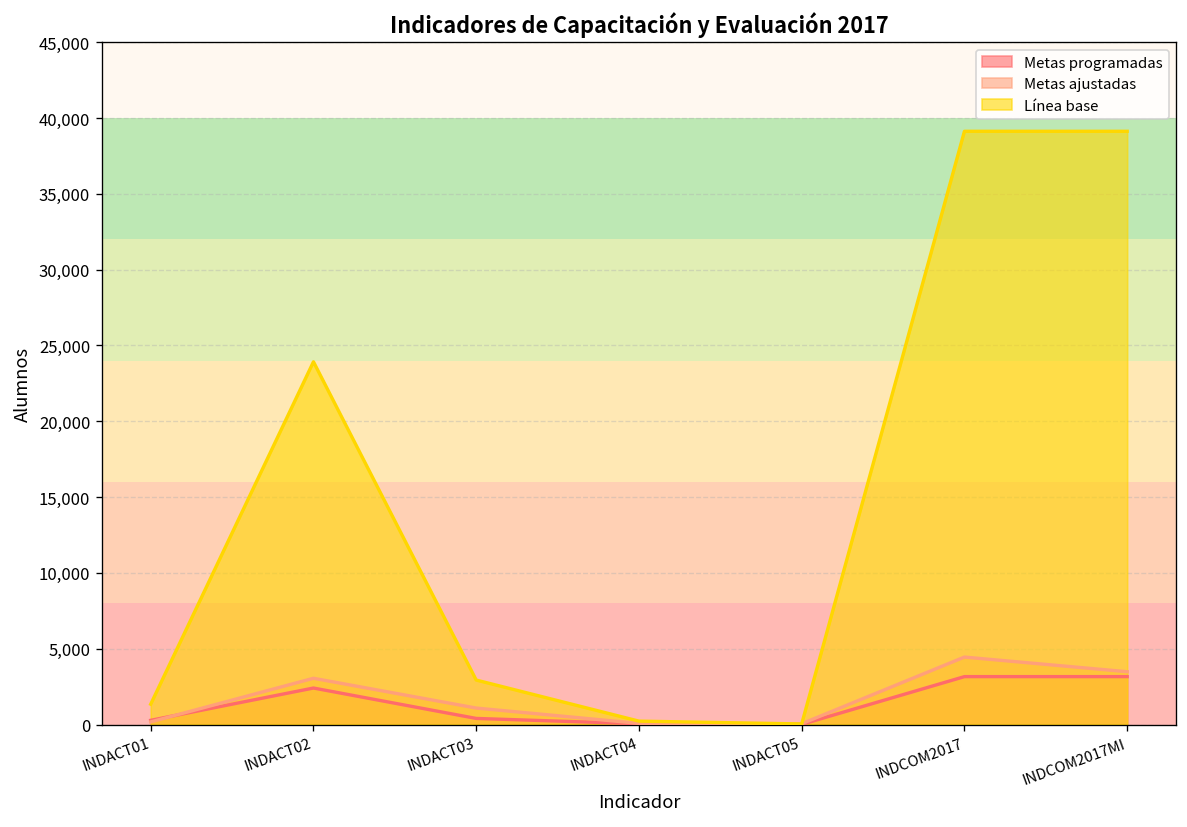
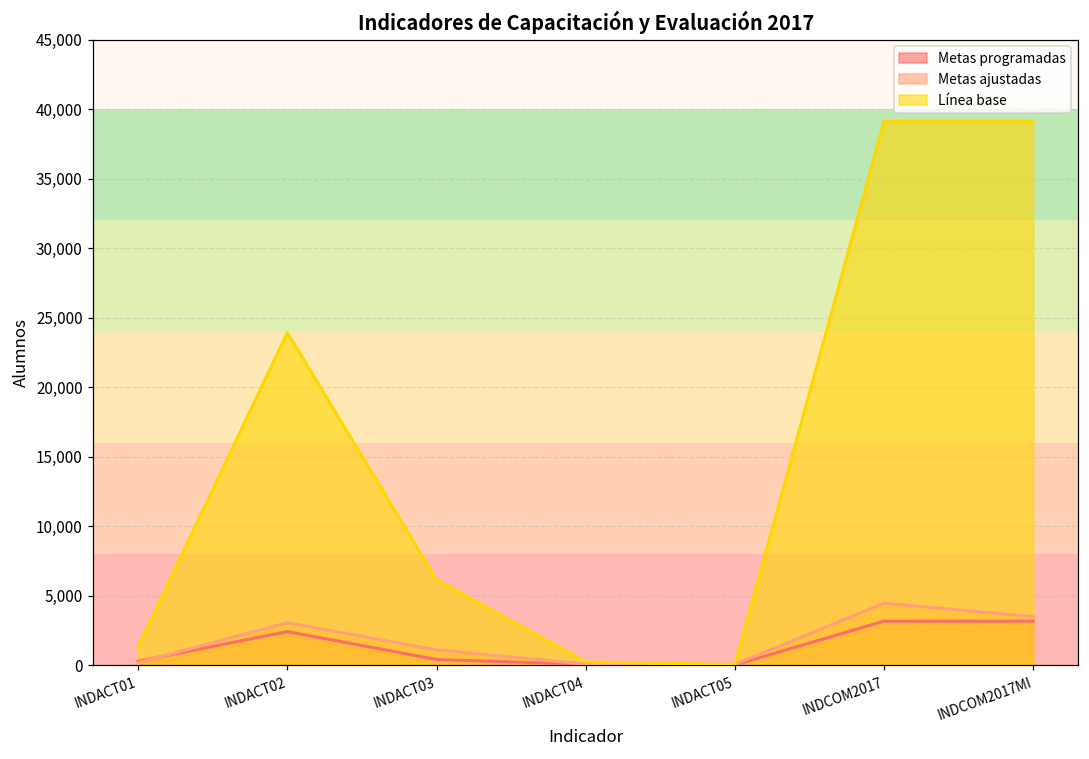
  {
    "Línea base": {
      "INDACT01": "1,300",
      "INDACT02": "23,900",
-     "INDACT03": "2,900",
+     "INDACT03": "6,100",
      "INDCOM2017": "39,100",
      "INDCOM2017MI": "39,100"
    }
  }
